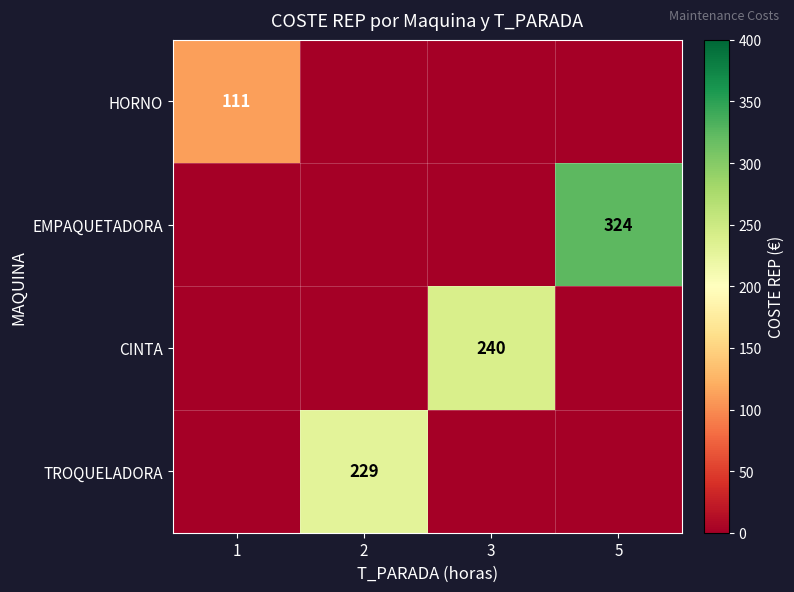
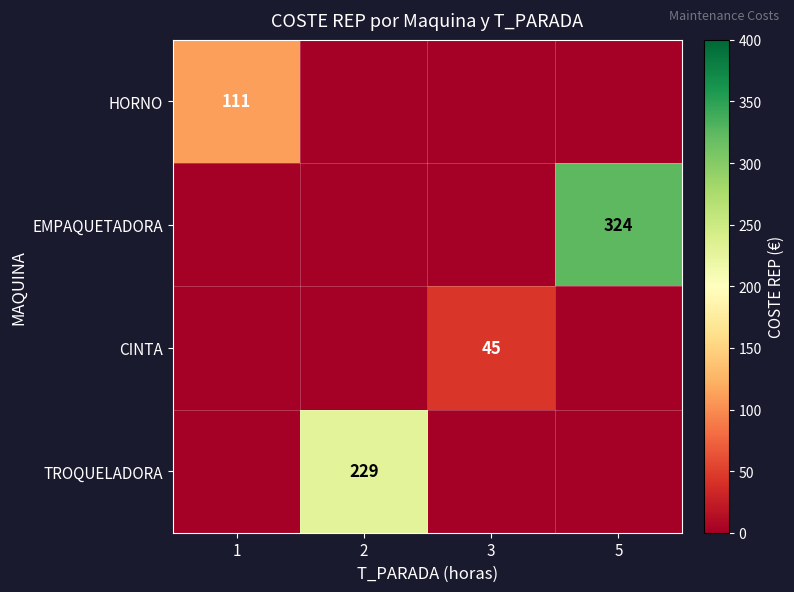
  {
    "HORNO": {
      "1": 111
    },
    "EMPAQUETADORA": {
      "5": 324
    },
    "CINTA": {
-     "3": 240
+     "3": 45
    },
    "TROQUELADORA": {
      "2": 229
    }
  }
